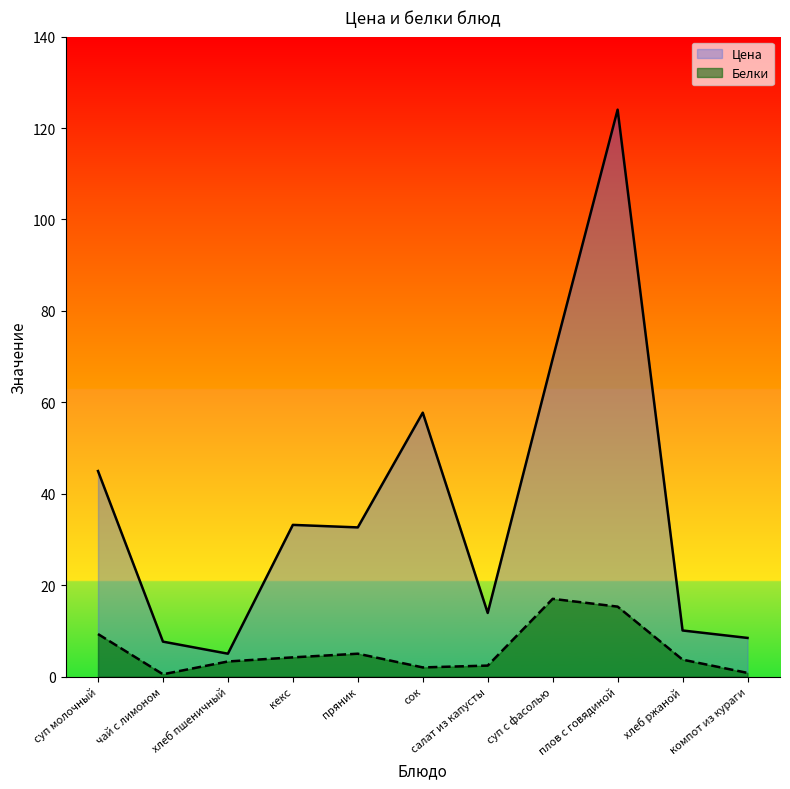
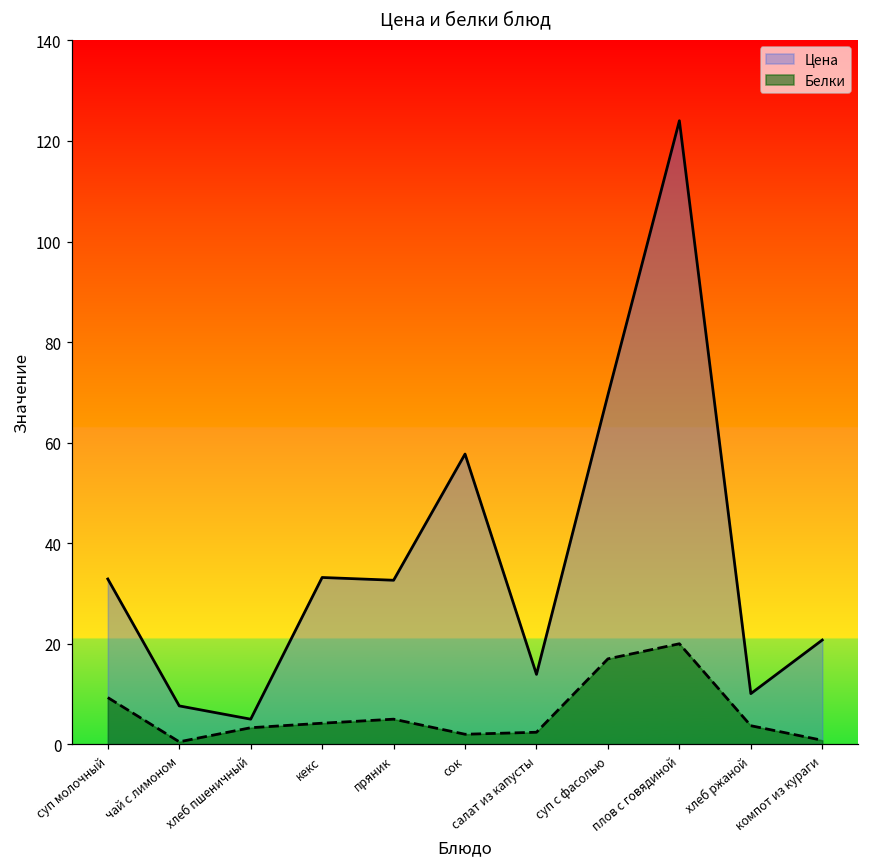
  {
    "Цена": {
-     "суп молочный": 45,
+     "суп молочный": 33,
      "чай с лимоном": 8,
      "хлеб пшеничный": 5,
      "кекс": 33,
      "пряник": 33,
      "сок": 58,
      "салат из капусты": 14,
      "суп с фасолью": 70,
      "плов с говядиной": 124,
      "хлеб ржаной": 10,
-     "компот из кураги": 8
+     "компот из кураги": 21
    },
    "Белки": {
      "суп молочный": 9,
      "чай с лимоном": 1,
      "хлеб пшеничный": 3,
      "кекс": 4,
      "пряник": 5,
      "сок": 2,
      "салат из капусты": 2,
      "суп с фасолью": 17,
-     "плов с говядиной": 15,
+     "плов с говядиной": 20,
      "хлеб ржаной": 4,
      "компот из кураги": 1
    }
  }
